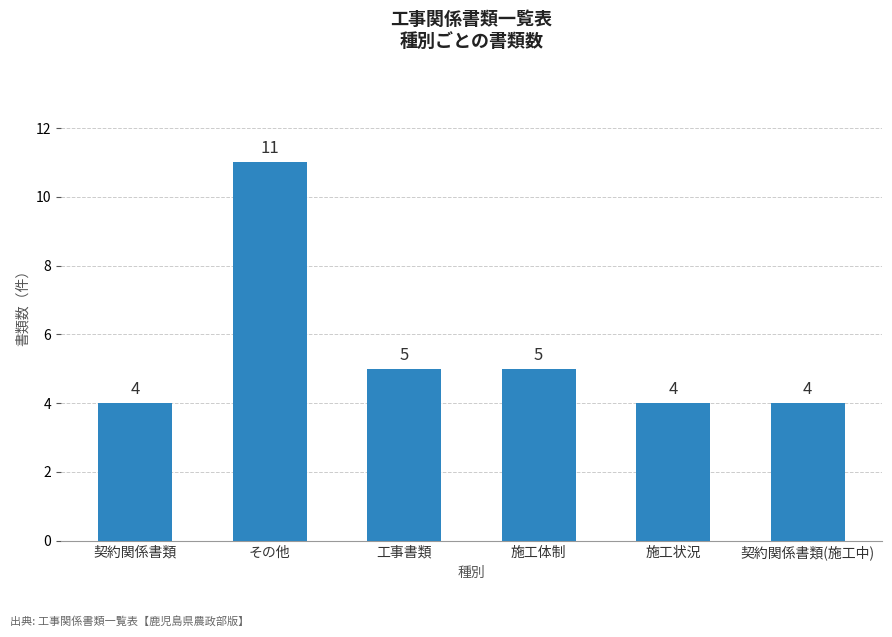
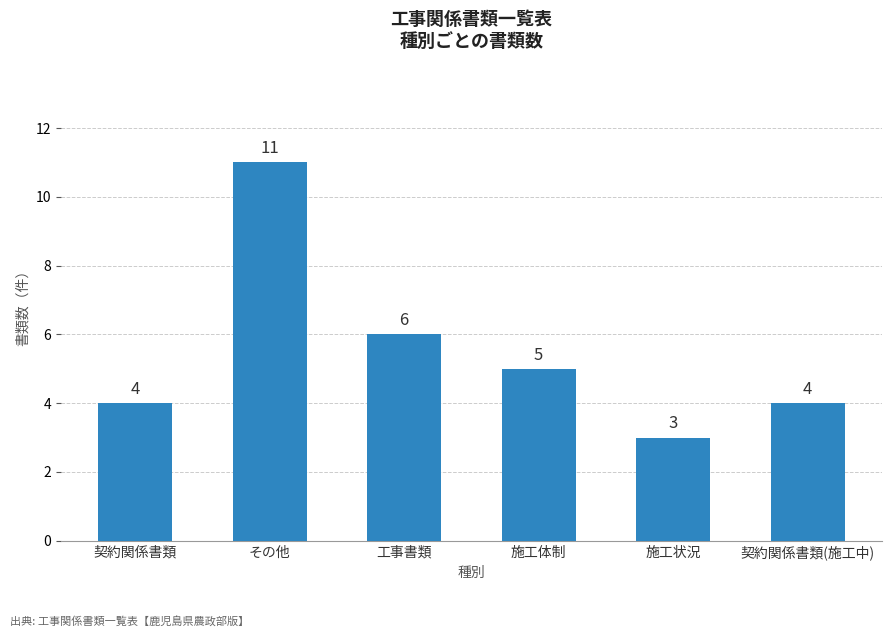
  {
    "契約関係書類": 4,
    "その他": 11,
-   "工事書類": 5,
+   "工事書類": 6,
    "施工体制": 5,
-   "施工状況": 4,
+   "施工状況": 3,
    "契約関係書類(施工中)": 4
  }
